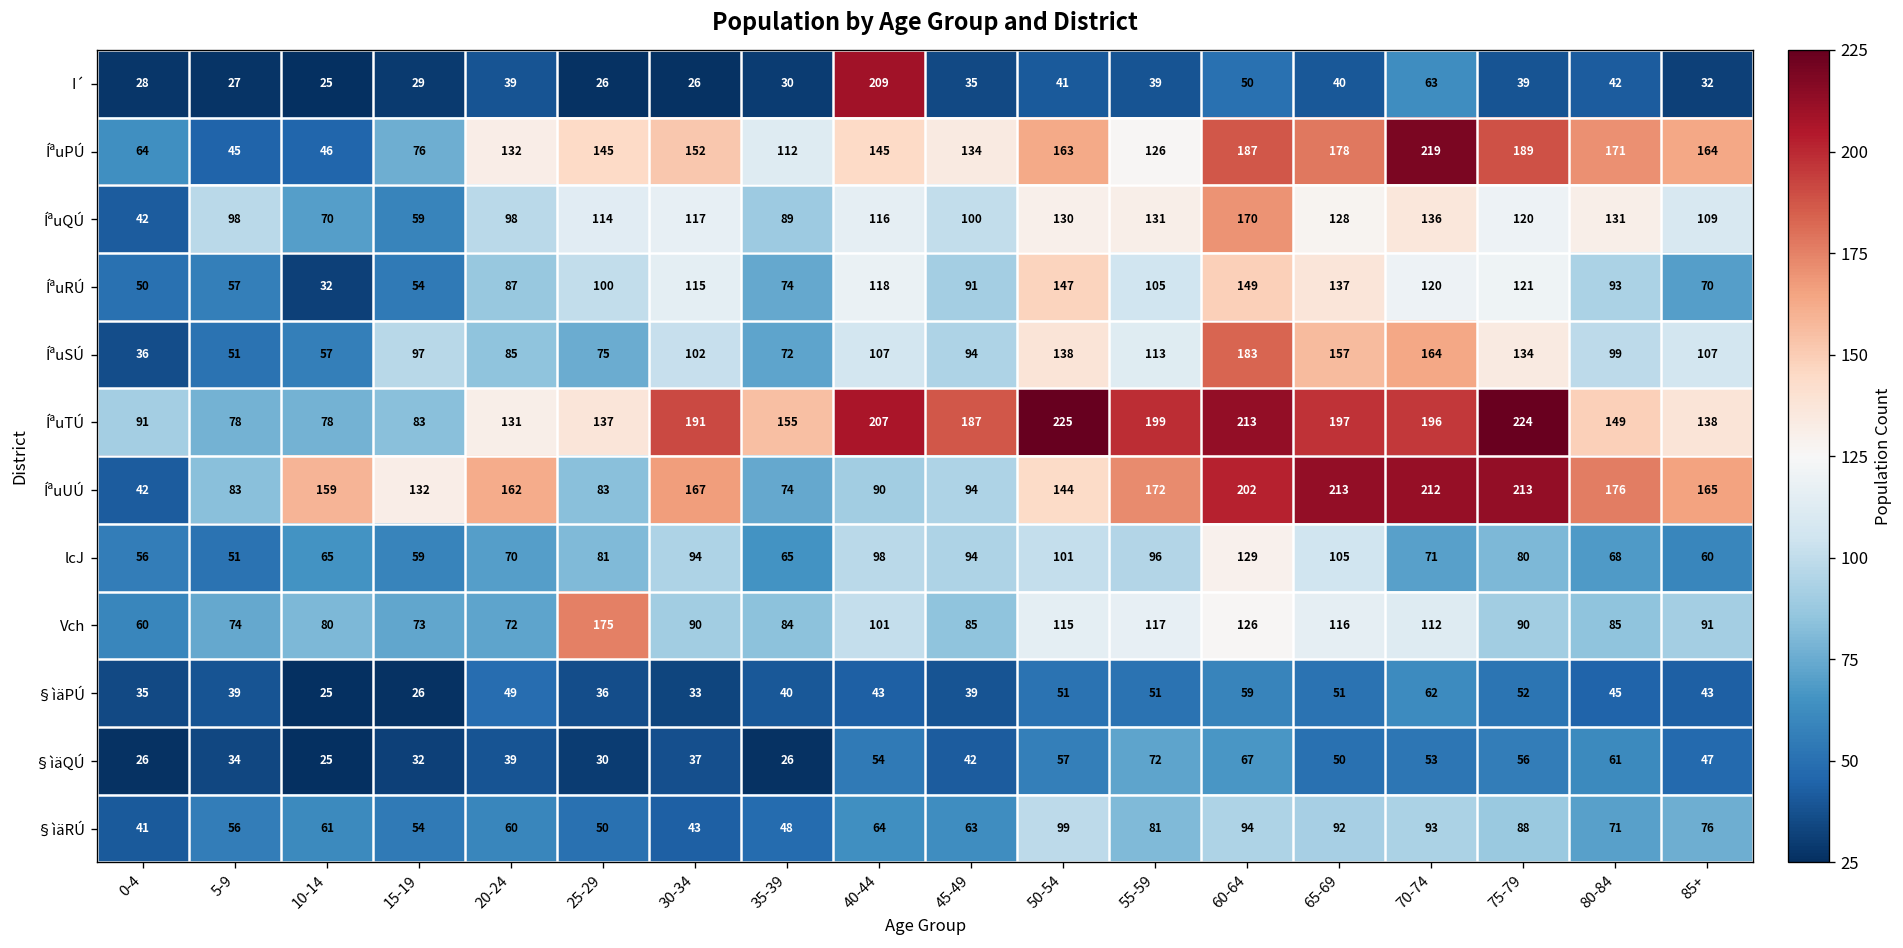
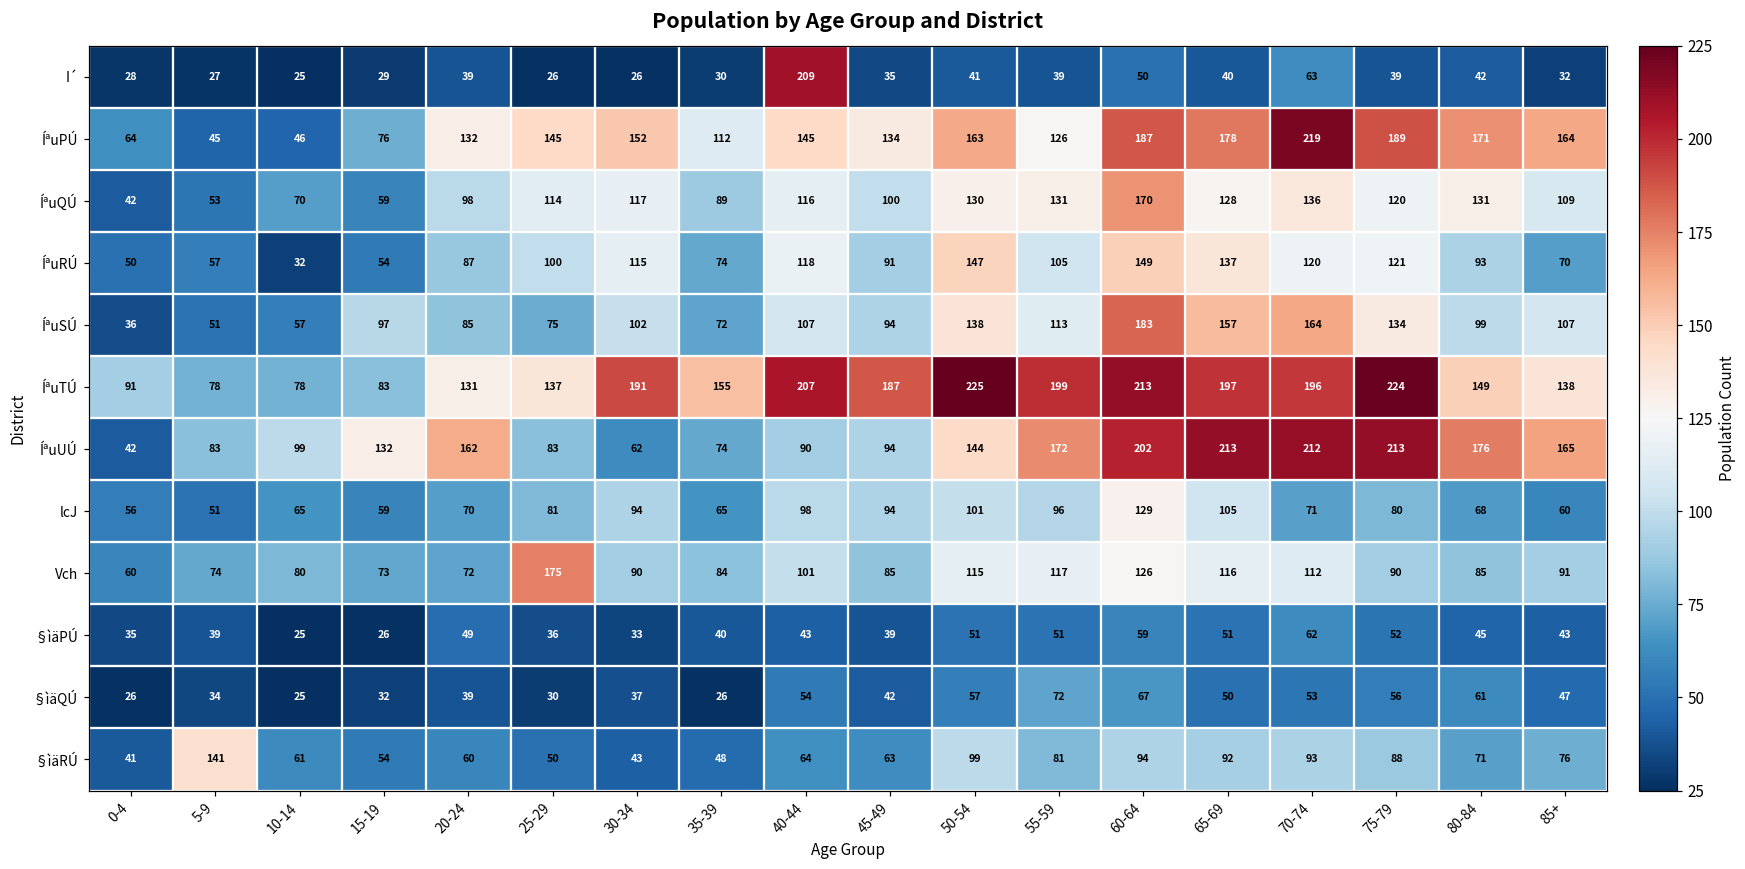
  {
    "ÍªuQÚ": {
      "0-4": 42,
-     "5-9": 98,
+     "5-9": 53,
      "10-14": 70,
      "15-19": 59,
      "20-24": 98,
      "25-29": 114,
      "30-34": 117,
      "35-39": 89,
      "40-44": 116,
      "45-49": 100,
      "50-54": 130,
      "55-59": 131,
      "60-64": 170,
      "65-69": 128,
      "70-74": 136,
      "75-79": 120,
      "80-84": 131,
      "85+": 109
    },
    "ÍªuUÚ": {
      "0-4": 42,
      "5-9": 83,
-     "10-14": 159,
+     "10-14": 99,
      "15-19": 132,
      "20-24": 162,
      "25-29": 83,
-     "30-34": 167,
+     "30-34": 62,
      "35-39": 74,
      "40-44": 90,
      "45-49": 94,
      "50-54": 144,
      "55-59": 172,
      "60-64": 202,
      "65-69": 213,
      "70-74": 212,
      "75-79": 213,
      "80-84": 176,
      "85+": 165
    },
    "§ìäRÚ": {
      "0-4": 41,
-     "5-9": 56,
+     "5-9": 141,
      "10-14": 61,
      "15-19": 54,
      "20-24": 60,
      "25-29": 50,
      "30-34": 43,
      "35-39": 48,
      "40-44": 64,
      "45-49": 63,
      "50-54": 99,
      "55-59": 81,
      "60-64": 94,
      "65-69": 92,
      "70-74": 93,
      "75-79": 88,
      "80-84": 71,
      "85+": 76
    }
  }
